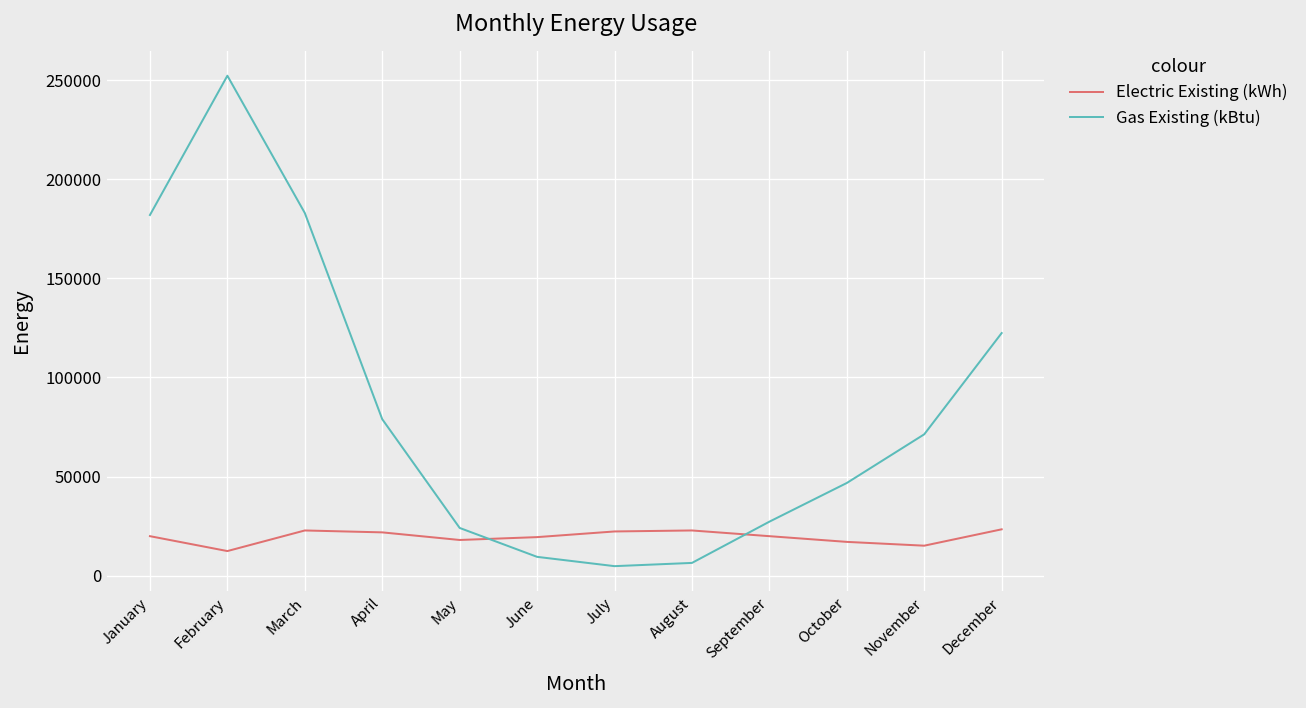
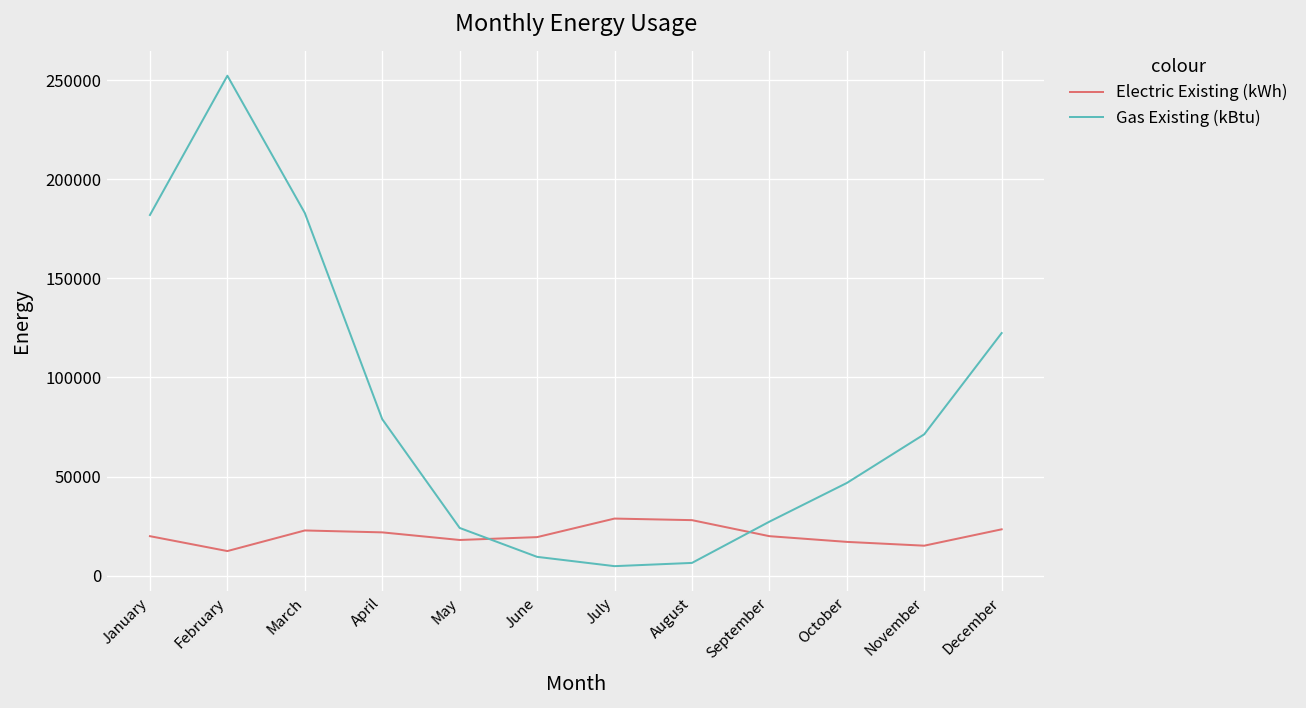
  {
    "Electric Existing (kWh)": {
      "January": 20000,
      "February": 12000,
      "March": 23000,
      "April": 22000,
      "May": 18000,
      "June": 19000,
-     "July": 22000,
-     "August": 23000,
+     "July": 29000,
+     "August": 28000,
      "September": 20000,
      "October": 17000,
      "November": 15000,
      "December": 23000
    },
    "Gas Existing (kBtu)": {
      "January": 182000,
      "February": 252000,
      "March": 183000,
      "April": 79000,
      "May": 24000,
      "June": 9000,
      "July": 5000,
      "August": 6000,
      "September": 27000,
      "October": 47000,
      "November": 71000,
      "December": 122000
    }
  }
